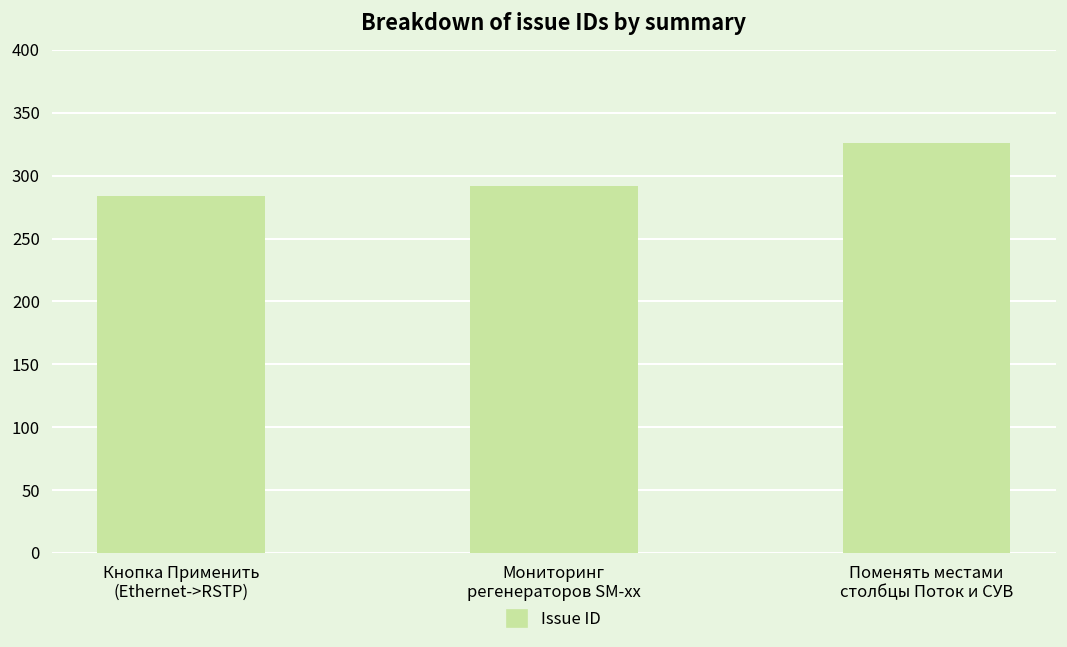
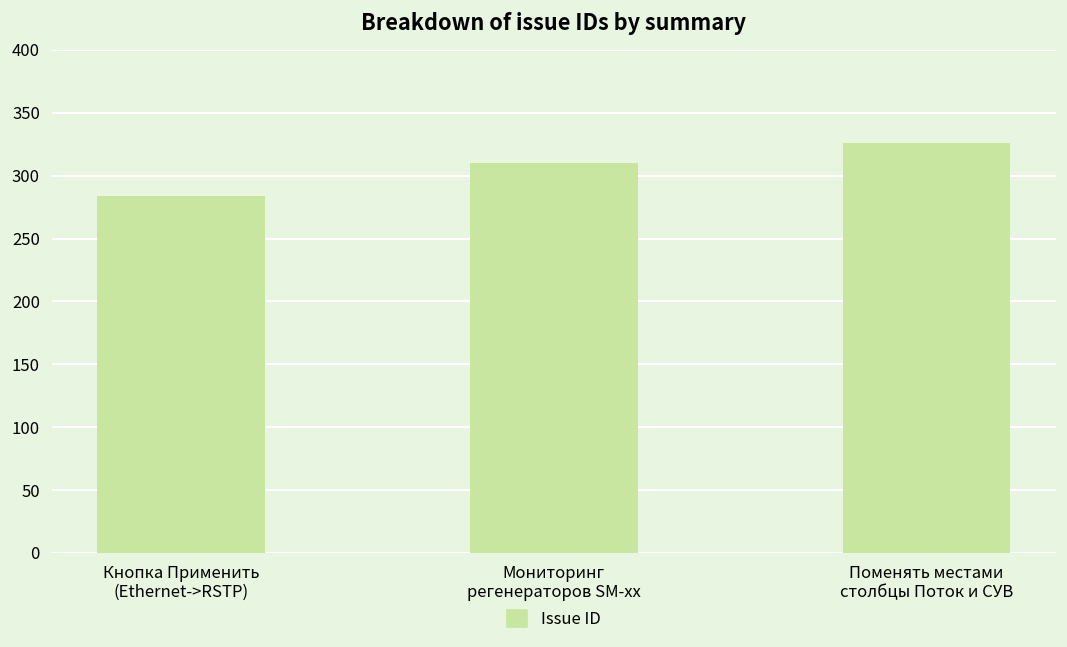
  {
    "Кнопка Применить (Ethernet->RSTP)": 284,
-   "Мониторинг регенераторов SM-xx": 292,
+   "Мониторинг регенераторов SM-xx": 310,
    "Поменять местами столбцы Поток и СУВ": 326
  }
